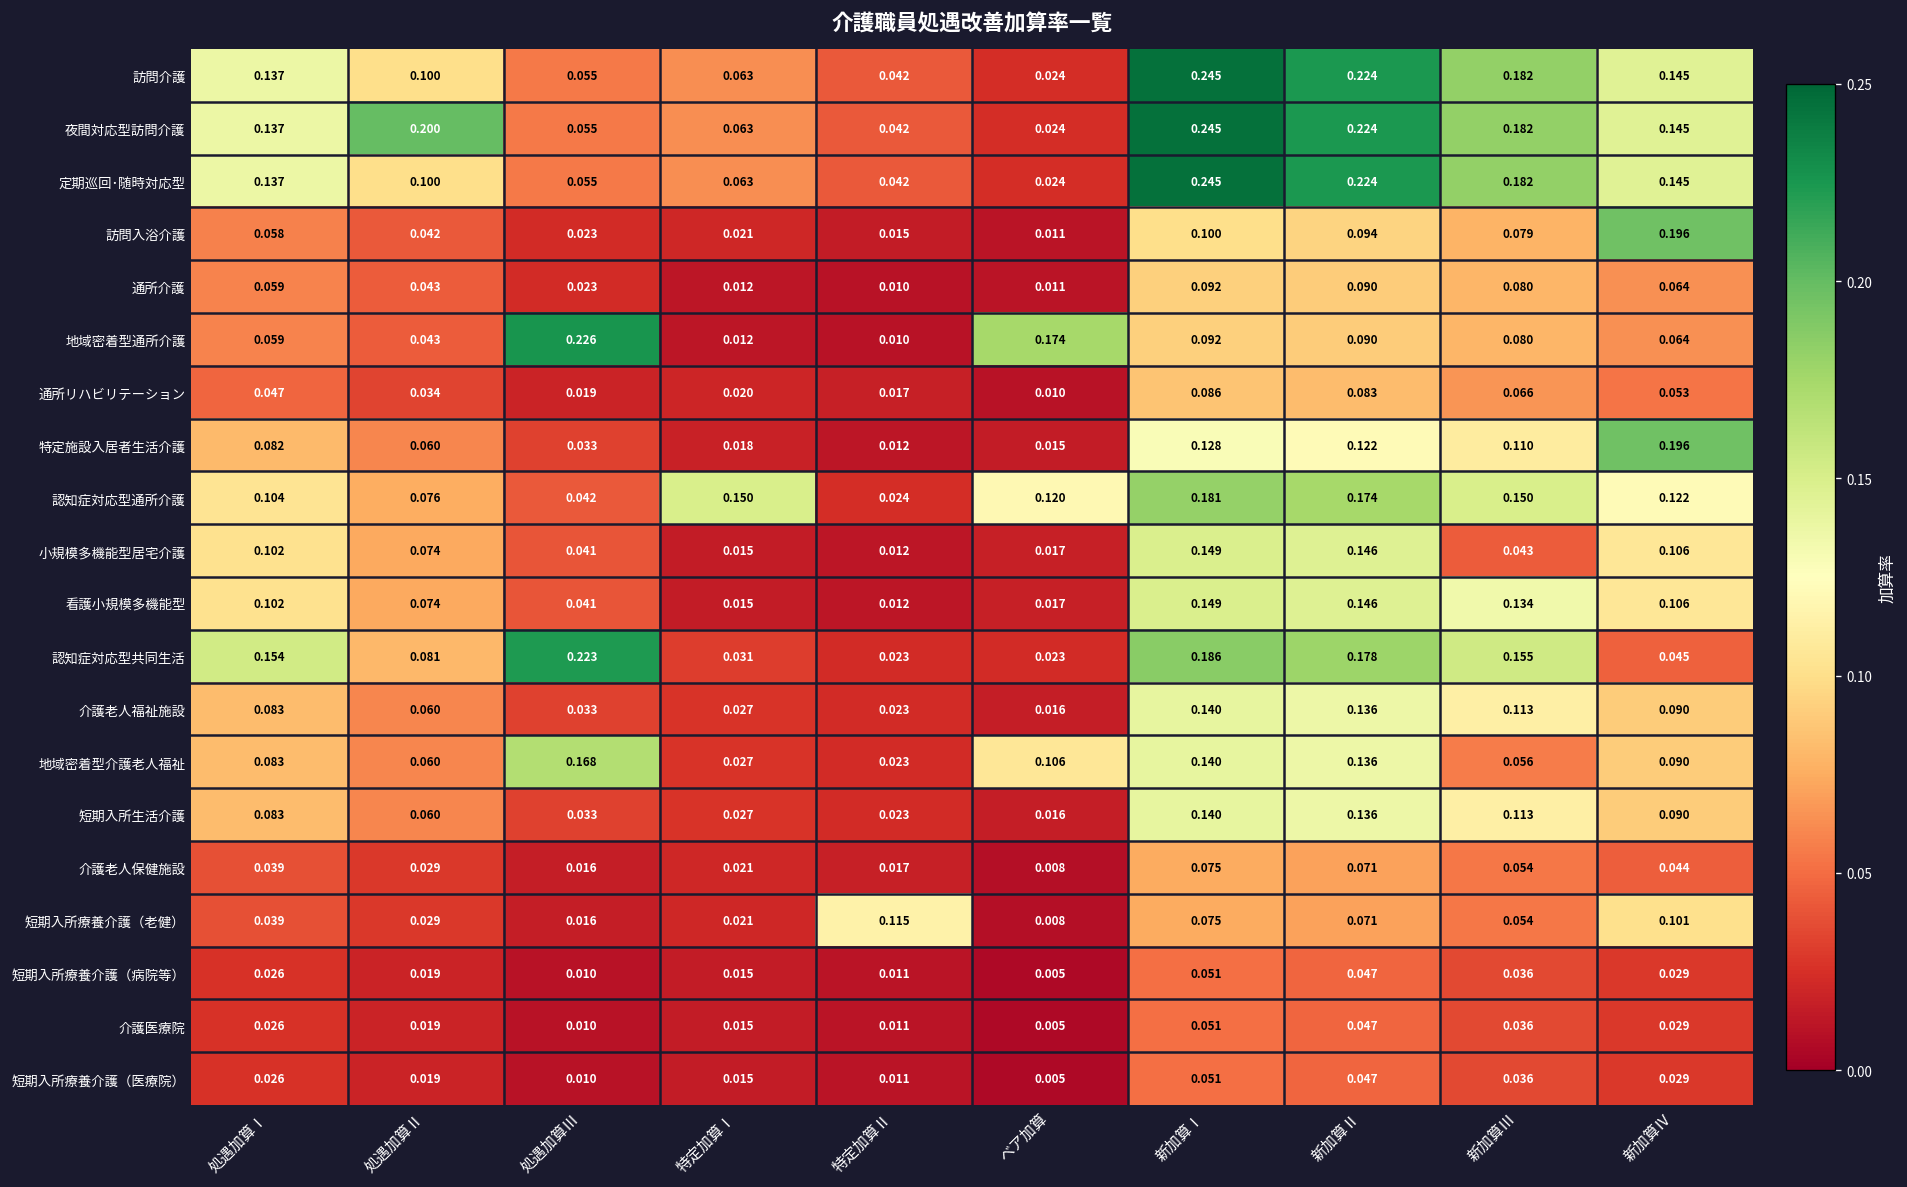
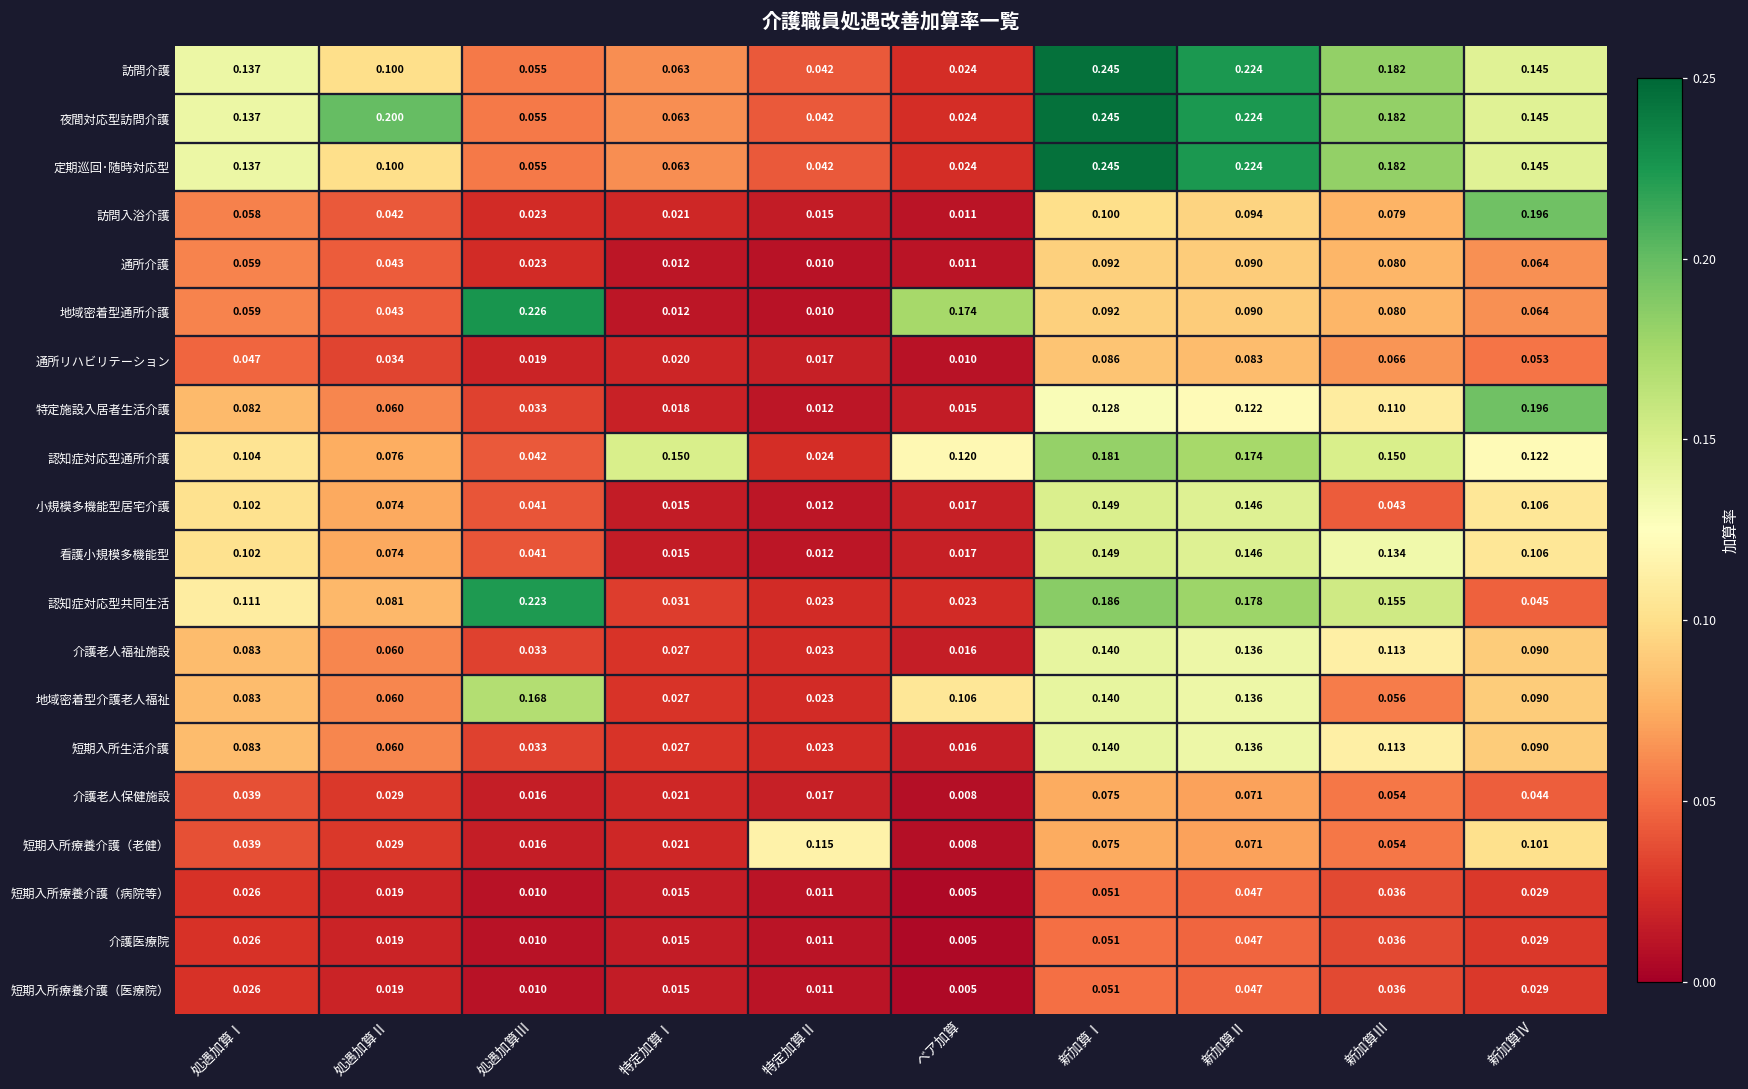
  {
    "訪問介護": {
      "処遇加算Ⅰ": 0.137,
      "処遇加算Ⅱ": 0.100,
      "処遇加算Ⅲ": 0.055,
      "特定加算Ⅰ": 0.063,
      "特定加算Ⅱ": 0.042,
      "ベア加算": 0.024,
      "新加算Ⅰ": 0.245,
      "新加算Ⅱ": 0.224,
      "新加算Ⅲ": 0.182,
      "新加算Ⅳ": 0.145
    },
    "夜間対応型訪問介護": {
      "処遇加算Ⅰ": 0.137,
      "処遇加算Ⅱ": 0.200,
      "処遇加算Ⅲ": 0.055,
      "特定加算Ⅰ": 0.063,
      "特定加算Ⅱ": 0.042,
      "ベア加算": 0.024,
      "新加算Ⅰ": 0.245,
      "新加算Ⅱ": 0.224,
      "新加算Ⅲ": 0.182,
      "新加算Ⅳ": 0.145
    },
    "定期巡回･随時対応型": {
      "処遇加算Ⅰ": 0.137,
      "処遇加算Ⅱ": 0.100,
      "処遇加算Ⅲ": 0.055,
      "特定加算Ⅰ": 0.063,
      "特定加算Ⅱ": 0.042,
      "ベア加算": 0.024,
      "新加算Ⅰ": 0.245,
      "新加算Ⅱ": 0.224,
      "新加算Ⅲ": 0.182,
      "新加算Ⅳ": 0.145
    },
    "訪問入浴介護": {
      "処遇加算Ⅰ": 0.058,
      "処遇加算Ⅱ": 0.042,
      "処遇加算Ⅲ": 0.023,
      "特定加算Ⅰ": 0.021,
      "特定加算Ⅱ": 0.015,
      "ベア加算": 0.011,
      "新加算Ⅰ": 0.100,
      "新加算Ⅱ": 0.094,
      "新加算Ⅲ": 0.079,
      "新加算Ⅳ": 0.196
    },
    "通所介護": {
      "処遇加算Ⅰ": 0.059,
      "処遇加算Ⅱ": 0.043,
      "処遇加算Ⅲ": 0.023,
      "特定加算Ⅰ": 0.012,
      "特定加算Ⅱ": 0.010,
      "ベア加算": 0.011,
      "新加算Ⅰ": 0.092,
      "新加算Ⅱ": 0.090,
      "新加算Ⅲ": 0.080,
      "新加算Ⅳ": 0.064
    },
    "地域密着型通所介護": {
      "処遇加算Ⅰ": 0.059,
      "処遇加算Ⅱ": 0.043,
      "処遇加算Ⅲ": 0.226,
      "特定加算Ⅰ": 0.012,
      "特定加算Ⅱ": 0.010,
      "ベア加算": 0.174,
      "新加算Ⅰ": 0.092,
      "新加算Ⅱ": 0.090,
      "新加算Ⅲ": 0.080,
      "新加算Ⅳ": 0.064
    },
    "通所リハビリテーション": {
      "処遇加算Ⅰ": 0.047,
      "処遇加算Ⅱ": 0.034,
      "処遇加算Ⅲ": 0.019,
      "特定加算Ⅰ": 0.020,
      "特定加算Ⅱ": 0.017,
      "ベア加算": 0.010,
      "新加算Ⅰ": 0.086,
      "新加算Ⅱ": 0.083,
      "新加算Ⅲ": 0.066,
      "新加算Ⅳ": 0.053
    },
    "特定施設入居者生活介護": {
      "処遇加算Ⅰ": 0.082,
      "処遇加算Ⅱ": 0.060,
      "処遇加算Ⅲ": 0.033,
      "特定加算Ⅰ": 0.018,
      "特定加算Ⅱ": 0.012,
      "ベア加算": 0.015,
      "新加算Ⅰ": 0.128,
      "新加算Ⅱ": 0.122,
      "新加算Ⅲ": 0.110,
      "新加算Ⅳ": 0.196
    },
    "認知症対応型通所介護": {
      "処遇加算Ⅰ": 0.104,
      "処遇加算Ⅱ": 0.076,
      "処遇加算Ⅲ": 0.042,
      "特定加算Ⅰ": 0.150,
      "特定加算Ⅱ": 0.024,
      "ベア加算": 0.120,
      "新加算Ⅰ": 0.181,
      "新加算Ⅱ": 0.174,
      "新加算Ⅲ": 0.150,
      "新加算Ⅳ": 0.122
    },
    "小規模多機能型居宅介護": {
      "処遇加算Ⅰ": 0.102,
      "処遇加算Ⅱ": 0.074,
      "処遇加算Ⅲ": 0.041,
      "特定加算Ⅰ": 0.015,
      "特定加算Ⅱ": 0.012,
      "ベア加算": 0.017,
      "新加算Ⅰ": 0.149,
      "新加算Ⅱ": 0.146,
      "新加算Ⅲ": 0.043,
      "新加算Ⅳ": 0.106
    },
    "看護小規模多機能型": {
      "処遇加算Ⅰ": 0.102,
      "処遇加算Ⅱ": 0.074,
      "処遇加算Ⅲ": 0.041,
      "特定加算Ⅰ": 0.015,
      "特定加算Ⅱ": 0.012,
      "ベア加算": 0.017,
      "新加算Ⅰ": 0.149,
      "新加算Ⅱ": 0.146,
      "新加算Ⅲ": 0.134,
      "新加算Ⅳ": 0.106
    },
    "認知症対応型共同生活": {
-     "処遇加算Ⅰ": 0.154,
+     "処遇加算Ⅰ": 0.111,
      "処遇加算Ⅱ": 0.081,
      "処遇加算Ⅲ": 0.223,
      "特定加算Ⅰ": 0.031,
      "特定加算Ⅱ": 0.023,
      "ベア加算": 0.023,
      "新加算Ⅰ": 0.186,
      "新加算Ⅱ": 0.178,
      "新加算Ⅲ": 0.155,
      "新加算Ⅳ": 0.045
    },
    "介護老人福祉施設": {
      "処遇加算Ⅰ": 0.083,
      "処遇加算Ⅱ": 0.060,
      "処遇加算Ⅲ": 0.033,
      "特定加算Ⅰ": 0.027,
      "特定加算Ⅱ": 0.023,
      "ベア加算": 0.016,
      "新加算Ⅰ": 0.140,
      "新加算Ⅱ": 0.136,
      "新加算Ⅲ": 0.113,
      "新加算Ⅳ": 0.090
    },
    "地域密着型介護老人福祉": {
      "処遇加算Ⅰ": 0.083,
      "処遇加算Ⅱ": 0.060,
      "処遇加算Ⅲ": 0.168,
      "特定加算Ⅰ": 0.027,
      "特定加算Ⅱ": 0.023,
      "ベア加算": 0.106,
      "新加算Ⅰ": 0.140,
      "新加算Ⅱ": 0.136,
      "新加算Ⅲ": 0.056,
      "新加算Ⅳ": 0.090
    },
    "短期入所生活介護": {
      "処遇加算Ⅰ": 0.083,
      "処遇加算Ⅱ": 0.060,
      "処遇加算Ⅲ": 0.033,
      "特定加算Ⅰ": 0.027,
      "特定加算Ⅱ": 0.023,
      "ベア加算": 0.016,
      "新加算Ⅰ": 0.140,
      "新加算Ⅱ": 0.136,
      "新加算Ⅲ": 0.113,
      "新加算Ⅳ": 0.090
    },
    "介護老人保健施設": {
      "処遇加算Ⅰ": 0.039,
      "処遇加算Ⅱ": 0.029,
      "処遇加算Ⅲ": 0.016,
      "特定加算Ⅰ": 0.021,
      "特定加算Ⅱ": 0.017,
      "ベア加算": 0.008,
      "新加算Ⅰ": 0.075,
      "新加算Ⅱ": 0.071,
      "新加算Ⅲ": 0.054,
      "新加算Ⅳ": 0.044
    },
    "短期入所療養介護（老健）": {
      "処遇加算Ⅰ": 0.039,
      "処遇加算Ⅱ": 0.029,
      "処遇加算Ⅲ": 0.016,
      "特定加算Ⅰ": 0.021,
      "特定加算Ⅱ": 0.115,
      "ベア加算": 0.008,
      "新加算Ⅰ": 0.075,
      "新加算Ⅱ": 0.071,
      "新加算Ⅲ": 0.054,
      "新加算Ⅳ": 0.101
    },
    "短期入所療養介護（病院等）": {
      "処遇加算Ⅰ": 0.026,
      "処遇加算Ⅱ": 0.019,
      "処遇加算Ⅲ": 0.010,
      "特定加算Ⅰ": 0.015,
      "特定加算Ⅱ": 0.011,
      "ベア加算": 0.005,
      "新加算Ⅰ": 0.051,
      "新加算Ⅱ": 0.047,
      "新加算Ⅲ": 0.036,
      "新加算Ⅳ": 0.029
    },
    "介護医療院": {
      "処遇加算Ⅰ": 0.026,
      "処遇加算Ⅱ": 0.019,
      "処遇加算Ⅲ": 0.010,
      "特定加算Ⅰ": 0.015,
      "特定加算Ⅱ": 0.011,
      "ベア加算": 0.005,
      "新加算Ⅰ": 0.051,
      "新加算Ⅱ": 0.047,
      "新加算Ⅲ": 0.036,
      "新加算Ⅳ": 0.029
    },
    "短期入所療養介護（医療院）": {
      "処遇加算Ⅰ": 0.026,
      "処遇加算Ⅱ": 0.019,
      "処遇加算Ⅲ": 0.010,
      "特定加算Ⅰ": 0.015,
      "特定加算Ⅱ": 0.011,
      "ベア加算": 0.005,
      "新加算Ⅰ": 0.051,
      "新加算Ⅱ": 0.047,
      "新加算Ⅲ": 0.036,
      "新加算Ⅳ": 0.029
    }
  }
